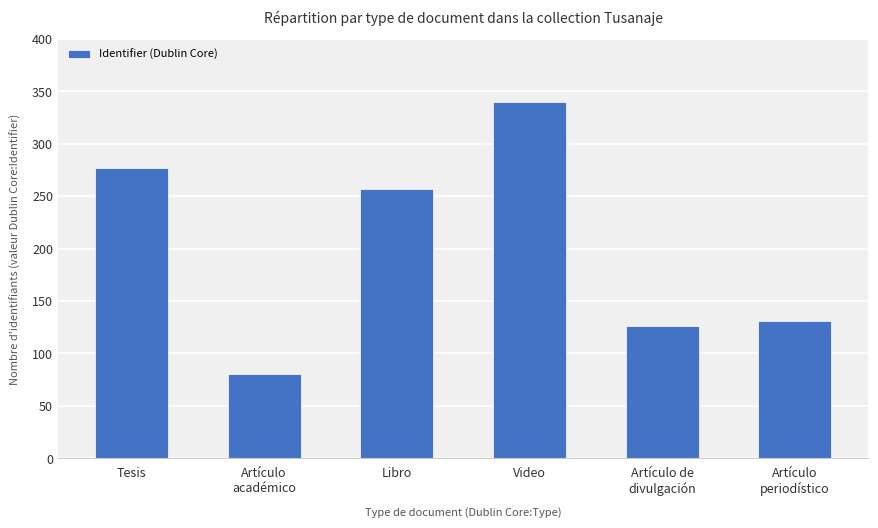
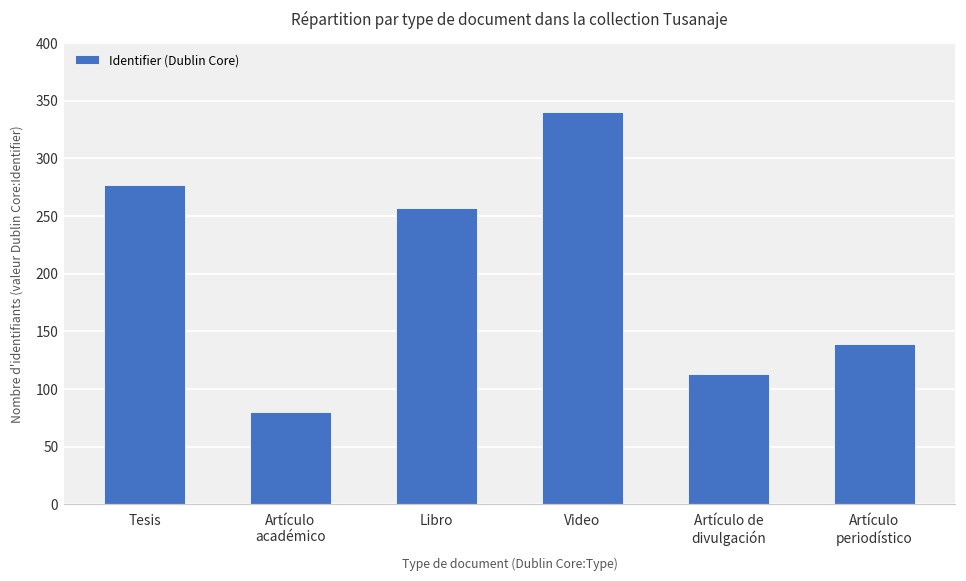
  {
    "Tesis": 277,
    "Artículo académico": 80,
    "Libro": 257,
    "Video": 340,
-   "Artículo de divulgación": 126,
-   "Artículo periodístico": 131
+   "Artículo de divulgación": 113,
+   "Artículo periodístico": 139
  }
